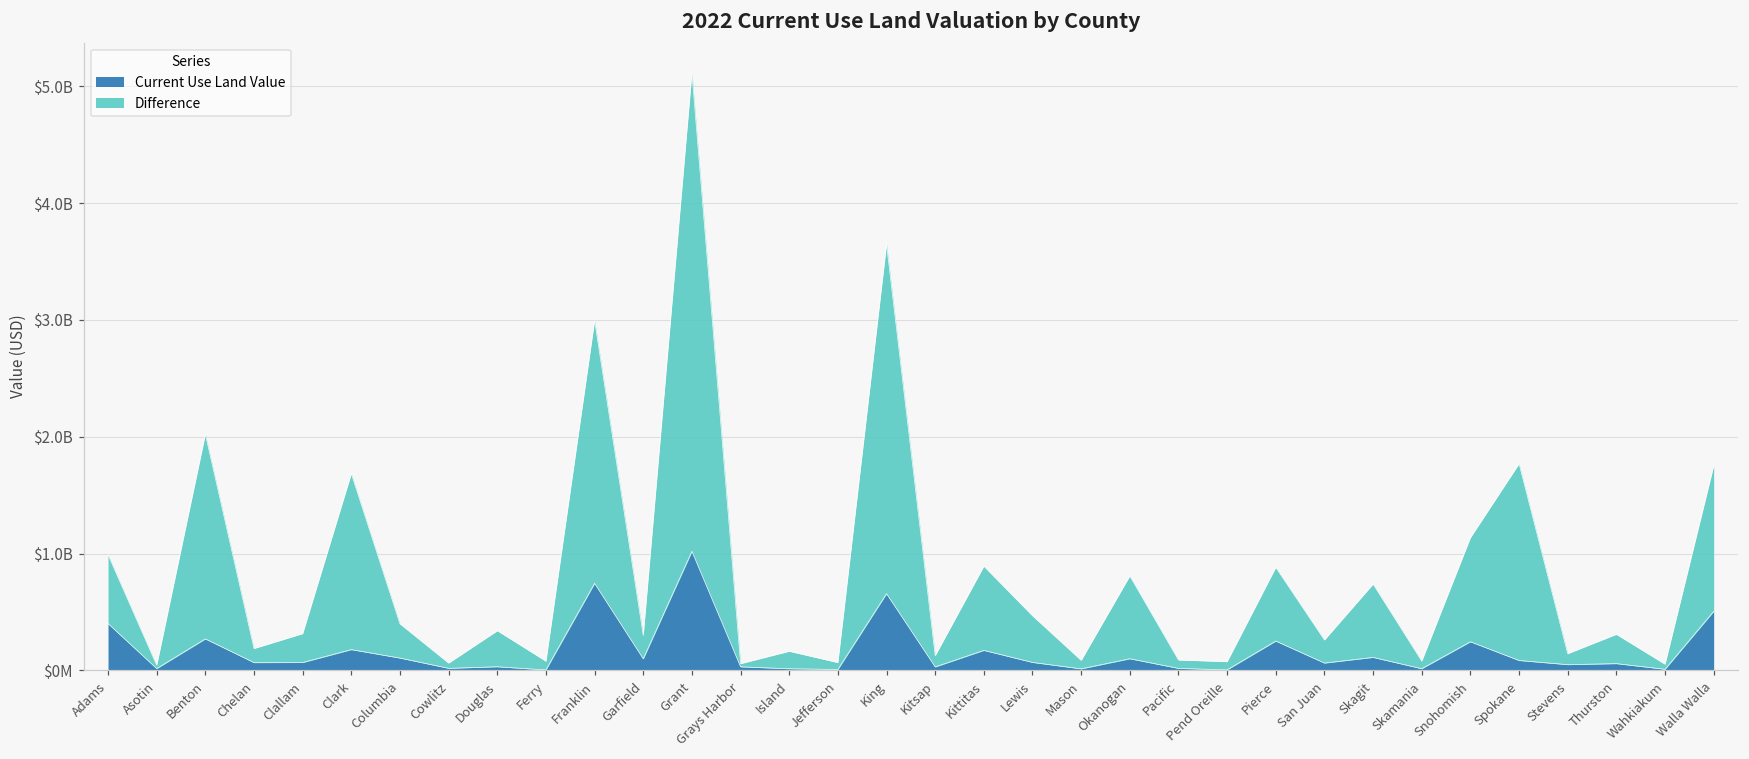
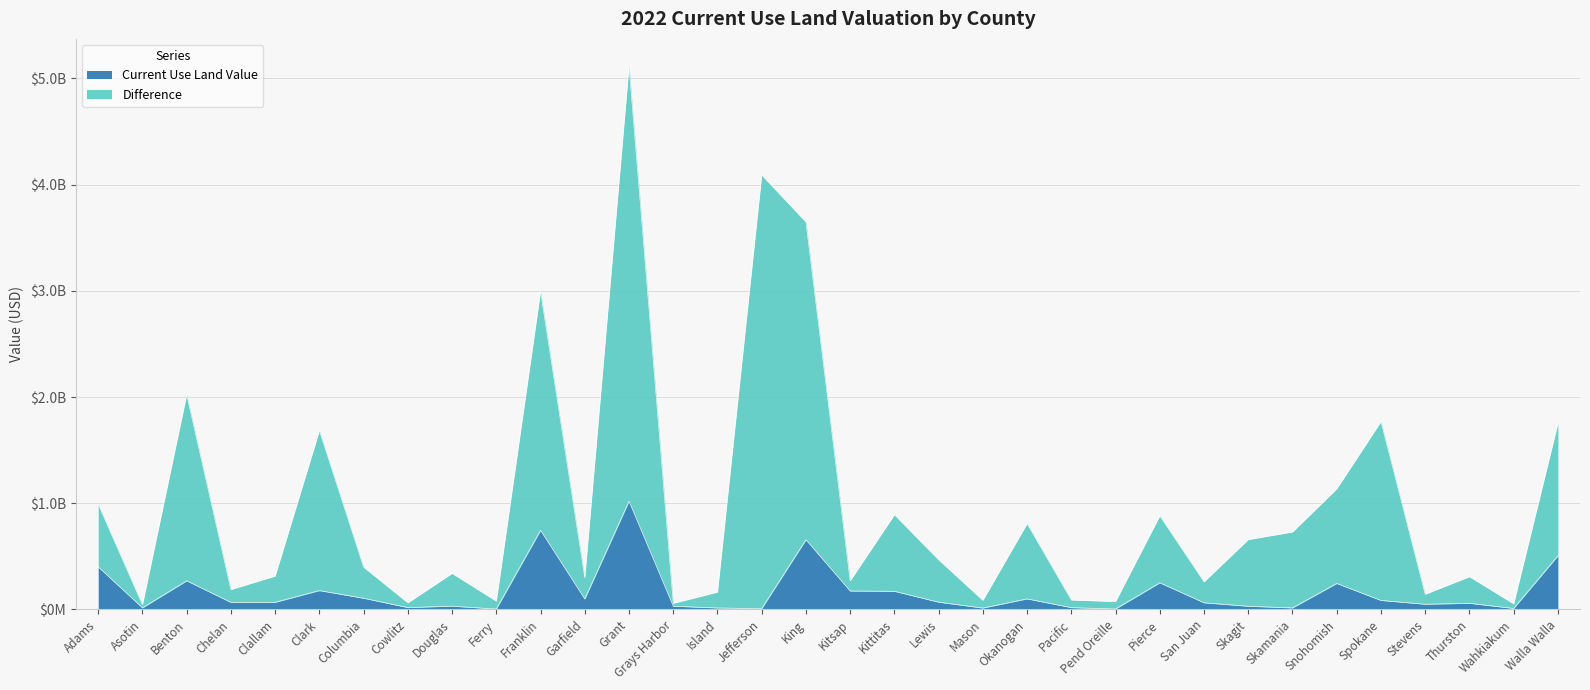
  {
    "Current Use Land Value": {
      "Adams": "$400000000",
      "Asotin": "$10000000",
      "Benton": "$270000000",
      "Chelan": "$70000000",
      "Clallam": "$70000000",
      "Clark": "$180000000",
      "Columbia": "$110000000",
      "Cowlitz": "$20000000",
      "Douglas": "$30000000",
      "Ferry": "$0",
      "Franklin": "$740000000",
      "Garfield": "$100000000",
      "Grant": "$1020000000",
      "Grays Harbor": "$30000000",
      "Island": "$10000000",
      "Jefferson": "$10000000",
      "King": "$660000000",
-     "Kitsap": "$30000000",
+     "Kitsap": "$170000000",
      "Kittitas": "$170000000",
      "Lewis": "$70000000",
      "Mason": "$10000000",
      "Okanogan": "$100000000",
      "Pacific": "$20000000",
      "Pend Oreille": "$0",
      "Pierce": "$250000000",
      "San Juan": "$60000000",
-     "Skagit": "$110000000",
+     "Skagit": "$30000000",
      "Skamania": "$10000000",
      "Snohomish": "$240000000",
      "Spokane": "$80000000",
      "Stevens": "$50000000",
      "Thurston": "$60000000",
      "Wahkiakum": "$10000000",
      "Walla Walla": "$500000000"
    },
    "Difference": {
      "Adams": "$590000000",
      "Asotin": "$30000000",
      "Benton": "$1750000000",
      "Chelan": "$120000000",
      "Clallam": "$250000000",
      "Clark": "$1510000000",
      "Columbia": "$290000000",
      "Cowlitz": "$40000000",
      "Douglas": "$310000000",
      "Ferry": "$70000000",
      "Franklin": "$2250000000",
      "Garfield": "$200000000",
      "Grant": "$4100000000",
      "Grays Harbor": "$30000000",
      "Island": "$150000000",
-     "Jefferson": "$60000000",
+     "Jefferson": "$4080000000",
      "King": "$2990000000",
      "Kitsap": "$100000000",
      "Kittitas": "$720000000",
      "Lewis": "$400000000",
      "Mason": "$70000000",
      "Okanogan": "$710000000",
      "Pacific": "$70000000",
      "Pend Oreille": "$70000000",
      "Pierce": "$630000000",
      "San Juan": "$200000000",
      "Skagit": "$630000000",
-     "Skamania": "$70000000",
+     "Skamania": "$710000000",
      "Snohomish": "$890000000",
      "Spokane": "$1680000000",
      "Stevens": "$90000000",
      "Thurston": "$250000000",
      "Wahkiakum": "$40000000",
      "Walla Walla": "$1250000000"
    }
  }
